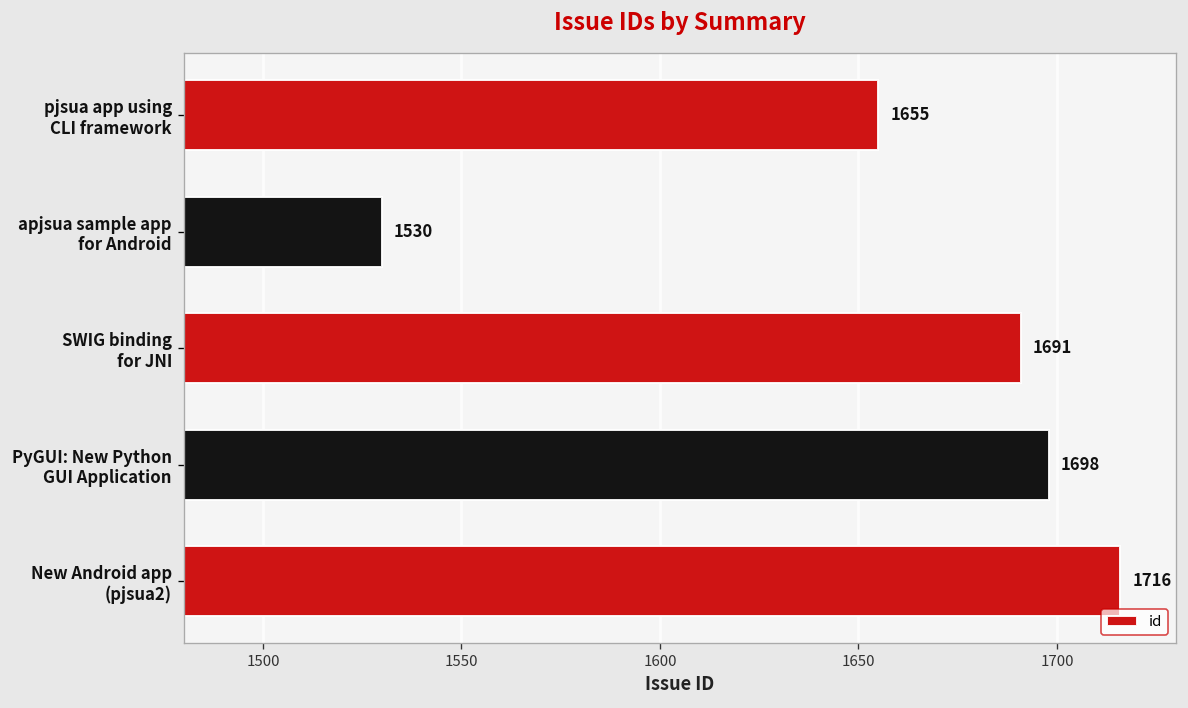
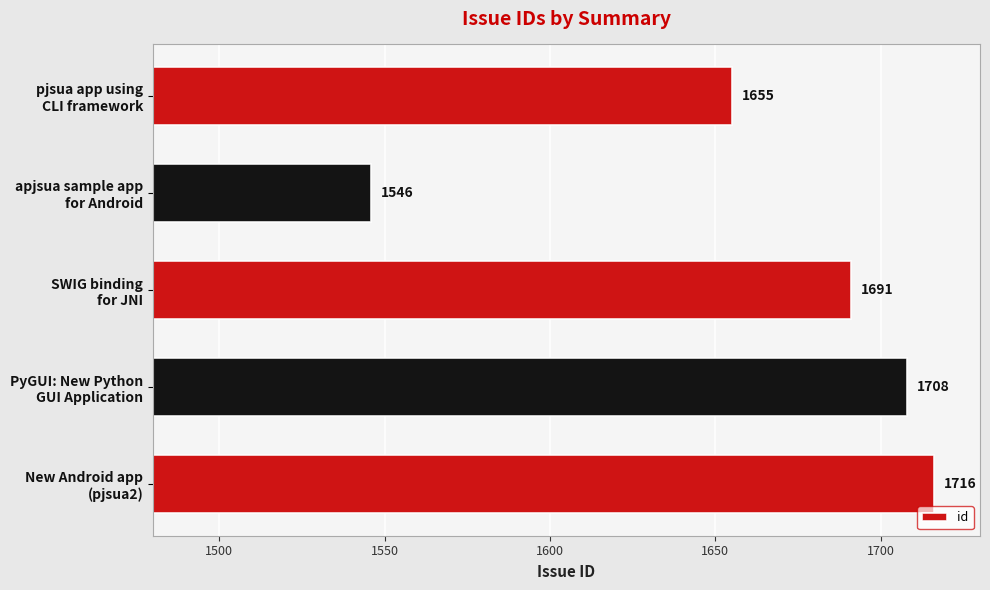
  {
    "pjsua app using CLI framework": 1655,
-   "apjsua sample app for Android": 1530,
+   "apjsua sample app for Android": 1546,
    "SWIG binding for JNI": 1691,
-   "PyGUI: New Python GUI Application": 1698,
+   "PyGUI: New Python GUI Application": 1708,
    "New Android app (pjsua2)": 1716
  }
